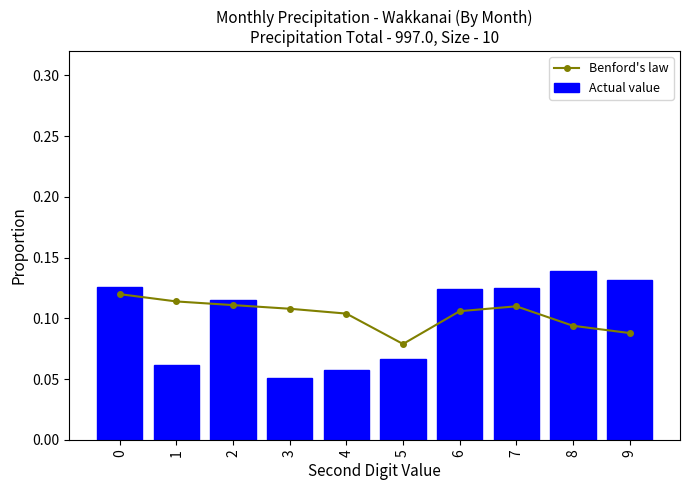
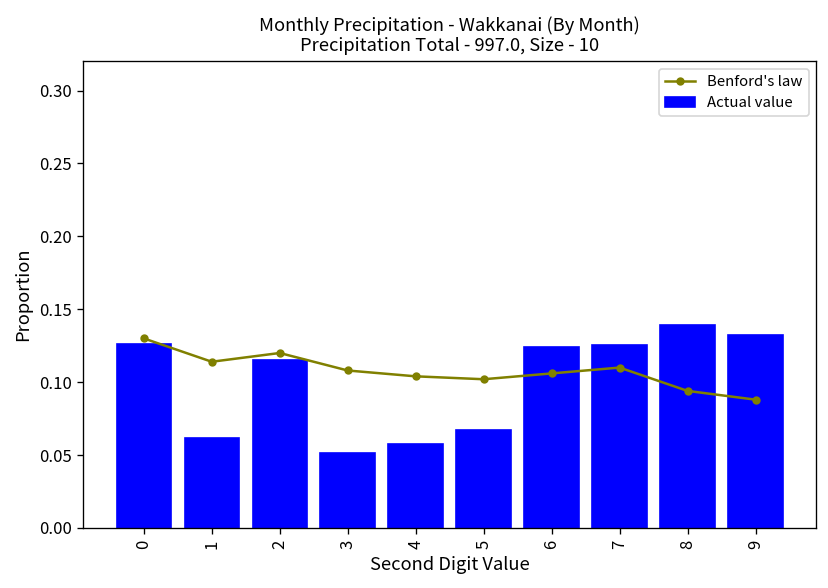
  {
    "Benford's law": {
-     "0": 0.12,
+     "0": 0.13,
      "1": 0.114,
-     "2": 0.111,
+     "2": 0.120,
      "3": 0.108,
      "4": 0.104,
-     "5": 0.079,
+     "5": 0.102,
      "6": 0.106,
      "7": 0.110,
      "8": 0.094,
      "9": 0.088
    },
    "Actual value": {
      "0": 0.126,
      "1": 0.062,
      "2": 0.116,
      "3": 0.051,
      "4": 0.058,
      "5": 0.067,
      "6": 0.124,
      "7": 0.125,
      "8": 0.139,
      "9": 0.132
    }
  }
